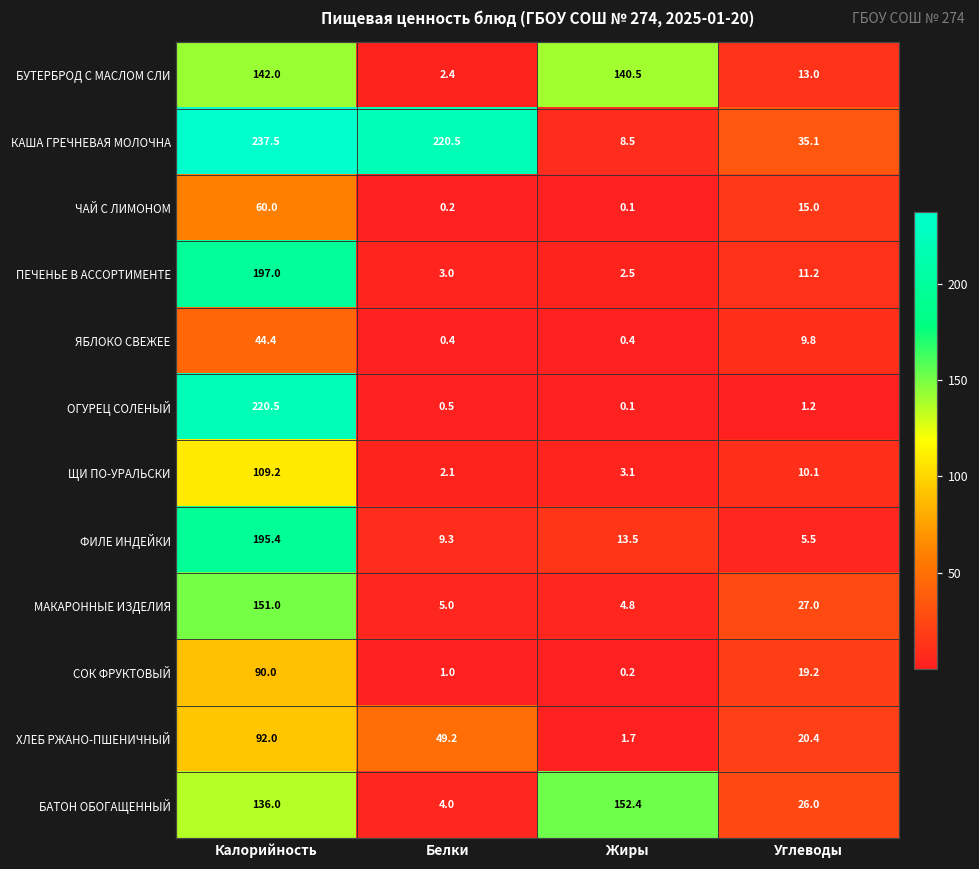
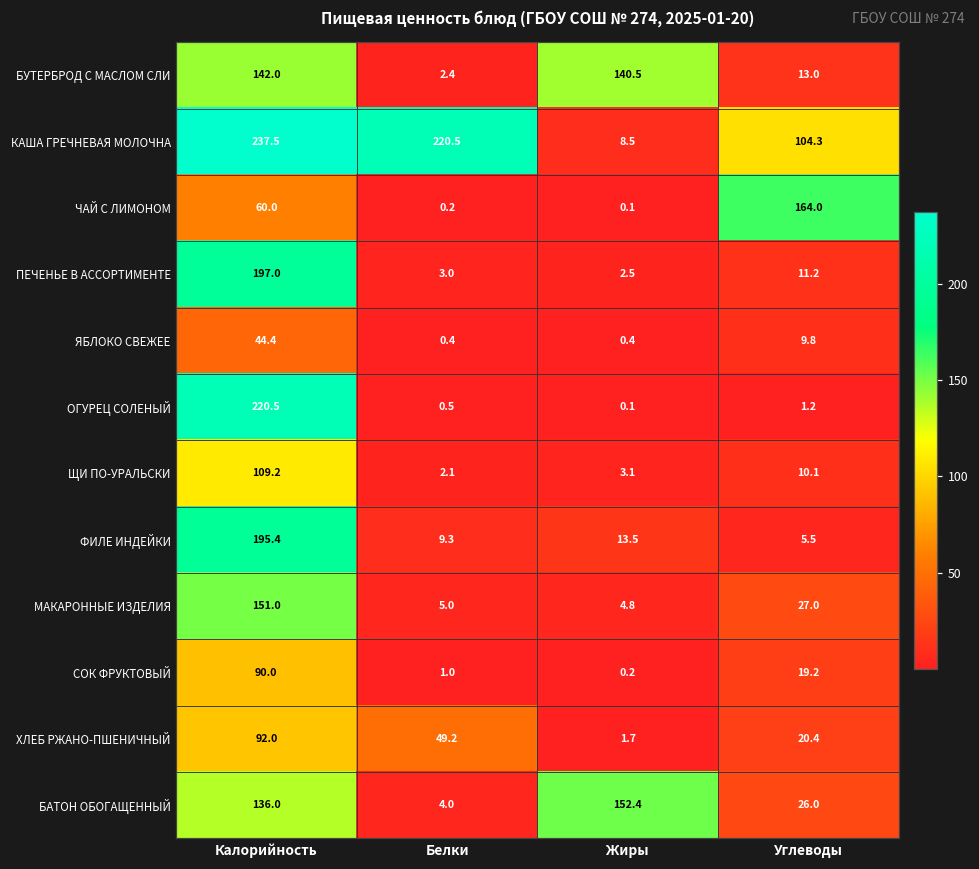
  {
    "БУТЕРБРОД С МАСЛОМ СЛИ": {
      "Калорийность": 142.0,
      "Белки": 2.4,
      "Жиры": 140.5,
      "Углеводы": 13.0
    },
    "КАША ГРЕЧНЕВАЯ МОЛОЧНА": {
      "Калорийность": 237.5,
      "Белки": 220.5,
      "Жиры": 8.5,
-     "Углеводы": 35.1
+     "Углеводы": 104.3
    },
    "ЧАЙ С ЛИМОНОМ": {
      "Калорийность": 60.0,
      "Белки": 0.2,
      "Жиры": 0.1,
-     "Углеводы": 15.0
+     "Углеводы": 164.0
    },
    "ПЕЧЕНЬЕ В АССОРТИМЕНТЕ": {
      "Калорийность": 197.0,
      "Белки": 3.0,
      "Жиры": 2.5,
      "Углеводы": 11.2
    },
    "ЯБЛОКО СВЕЖЕЕ": {
      "Калорийность": 44.4,
      "Белки": 0.4,
      "Жиры": 0.4,
      "Углеводы": 9.8
    },
    "ОГУРЕЦ СОЛЕНЫЙ": {
      "Калорийность": 220.5,
      "Белки": 0.5,
      "Жиры": 0.1,
      "Углеводы": 1.2
    },
    "ЩИ ПО-УРАЛЬСКИ": {
      "Калорийность": 109.2,
      "Белки": 2.1,
      "Жиры": 3.1,
      "Углеводы": 10.1
    },
    "ФИЛЕ ИНДЕЙКИ": {
      "Калорийность": 195.4,
      "Белки": 9.3,
      "Жиры": 13.5,
      "Углеводы": 5.5
    },
    "МАКАРОННЫЕ ИЗДЕЛИЯ": {
      "Калорийность": 151.0,
      "Белки": 5.0,
      "Жиры": 4.8,
      "Углеводы": 27.0
    },
    "СОК ФРУКТОВЫЙ": {
      "Калорийность": 90.0,
      "Белки": 1.0,
      "Жиры": 0.2,
      "Углеводы": 19.2
    },
    "ХЛЕБ РЖАНО-ПШЕНИЧНЫЙ": {
      "Калорийность": 92.0,
      "Белки": 49.2,
      "Жиры": 1.7,
      "Углеводы": 20.4
    },
    "БАТОН ОБОГАЩЕННЫЙ": {
      "Калорийность": 136.0,
      "Белки": 4.0,
      "Жиры": 152.4,
      "Углеводы": 26.0
    }
  }
